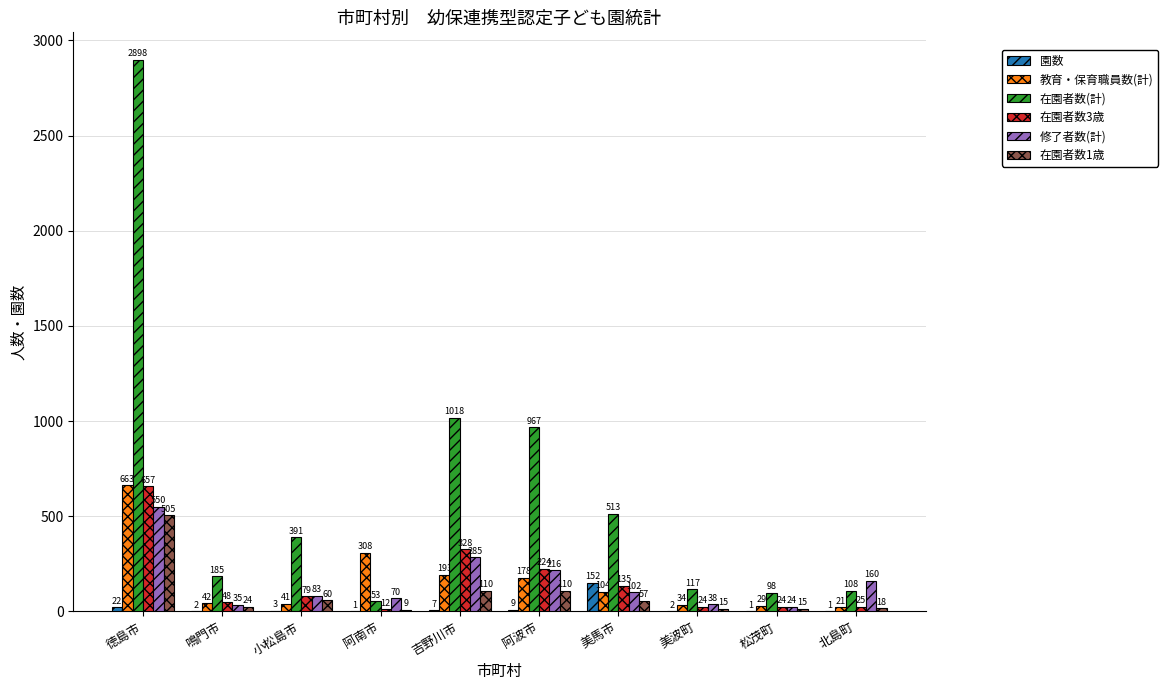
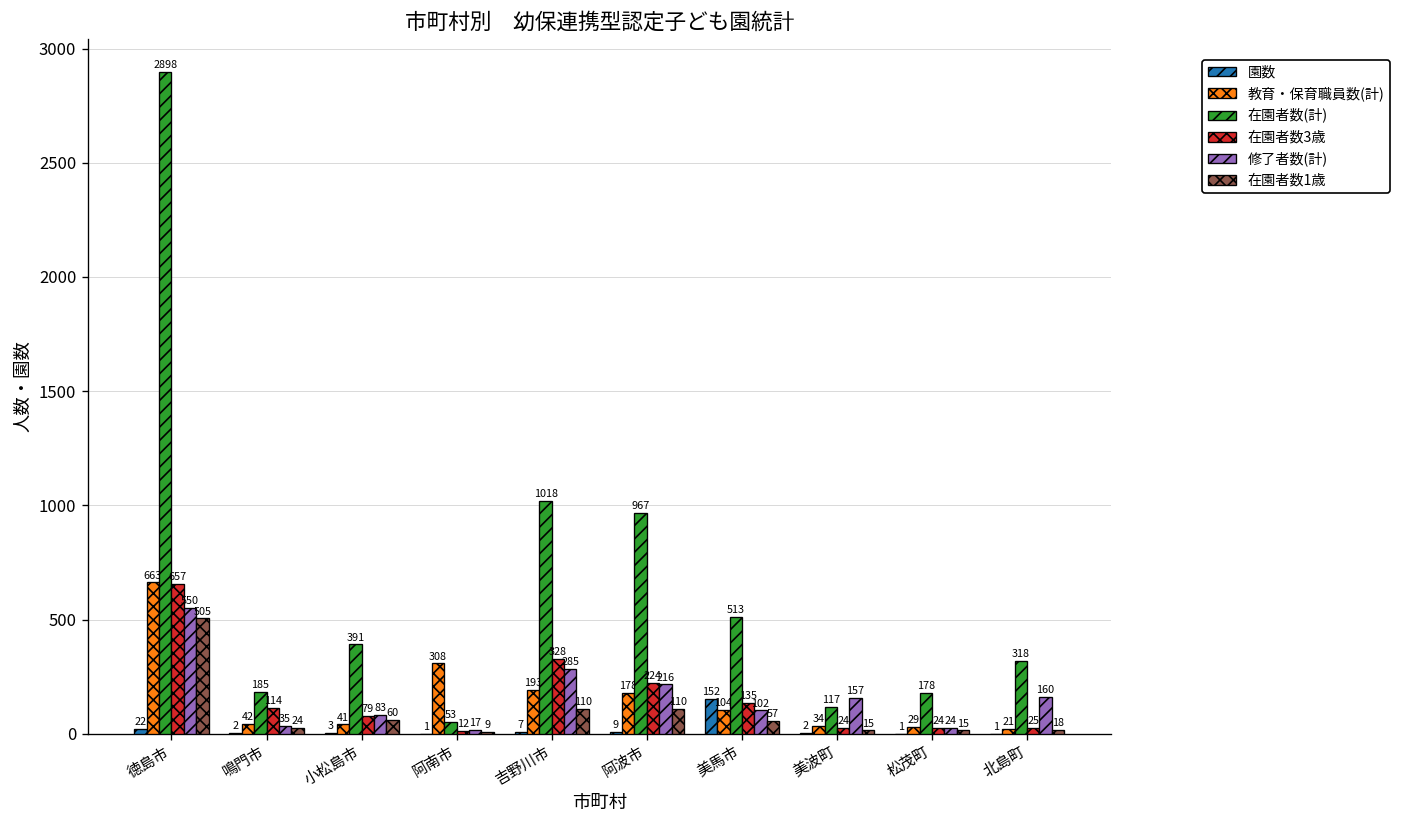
  {
    "園数": {
      "徳島市": 22,
      "鳴門市": 2,
      "小松島市": 3,
      "阿南市": 1,
      "吉野川市": 7,
      "阿波市": 9,
      "美馬市": 152,
      "美波町": 2,
      "松茂町": 1,
      "北島町": 1
    },
    "教育・保育職員数(計)": {
      "徳島市": 663,
      "鳴門市": 42,
      "小松島市": 41,
      "阿南市": 308,
      "吉野川市": 193,
      "阿波市": 178,
      "美馬市": 104,
      "美波町": 34,
      "松茂町": 29,
      "北島町": 21
    },
    "在園者数(計)": {
      "徳島市": 2898,
      "鳴門市": 185,
      "小松島市": 391,
      "阿南市": 53,
      "吉野川市": 1018,
      "阿波市": 967,
      "美馬市": 513,
      "美波町": 117,
-     "松茂町": 98,
-     "北島町": 108
+     "松茂町": 178,
+     "北島町": 318
    },
    "在園者数3歳": {
      "徳島市": 657,
-     "鳴門市": 48,
+     "鳴門市": 114,
      "小松島市": 79,
      "阿南市": 12,
      "吉野川市": 328,
      "美馬市": 135,
      "美波町": 24,
      "松茂町": 24,
      "北島町": 25
    },
    "修了者数(計)": {
      "徳島市": 550,
      "鳴門市": 35,
      "小松島市": 83,
-     "阿南市": 70,
+     "阿南市": 17,
      "吉野川市": 285,
      "美馬市": 102,
-     "美波町": 38,
+     "美波町": 157,
      "松茂町": 24,
      "北島町": 160
    },
    "在園者数1歳": {
      "徳島市": 505,
      "鳴門市": 24,
      "小松島市": 60,
      "阿南市": 9,
      "吉野川市": 110,
      "阿波市": 110,
      "美馬市": 57,
      "美波町": 15,
      "松茂町": 15,
      "北島町": 18
    }
  }
